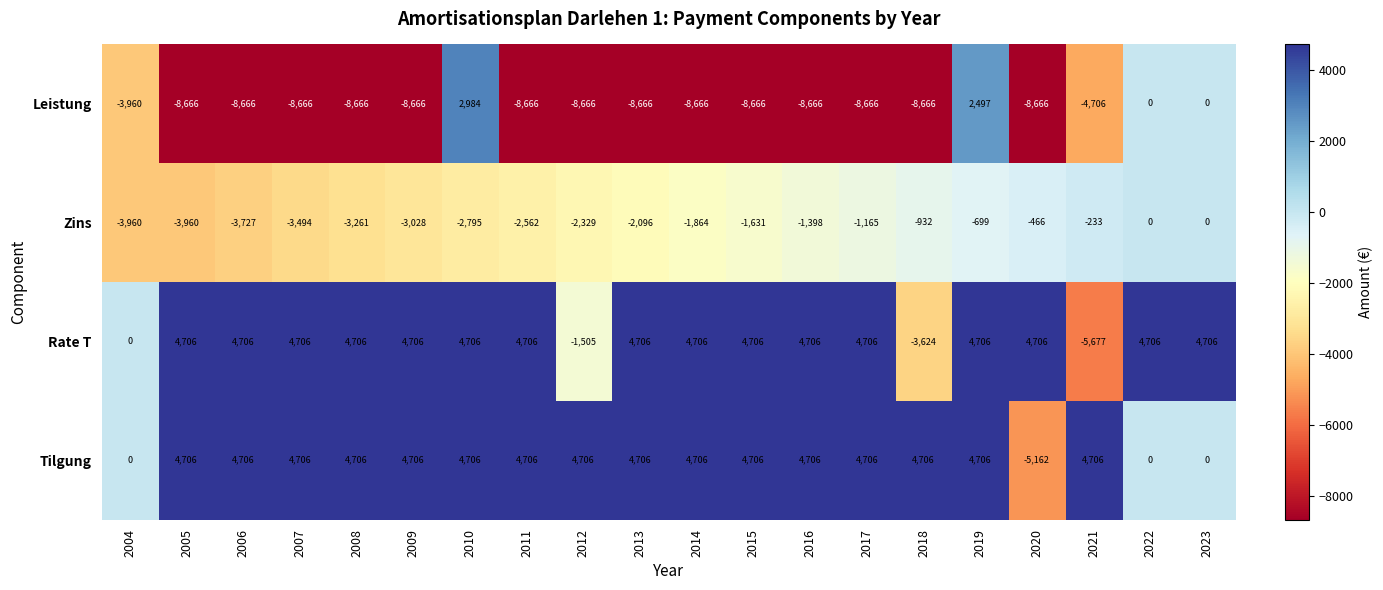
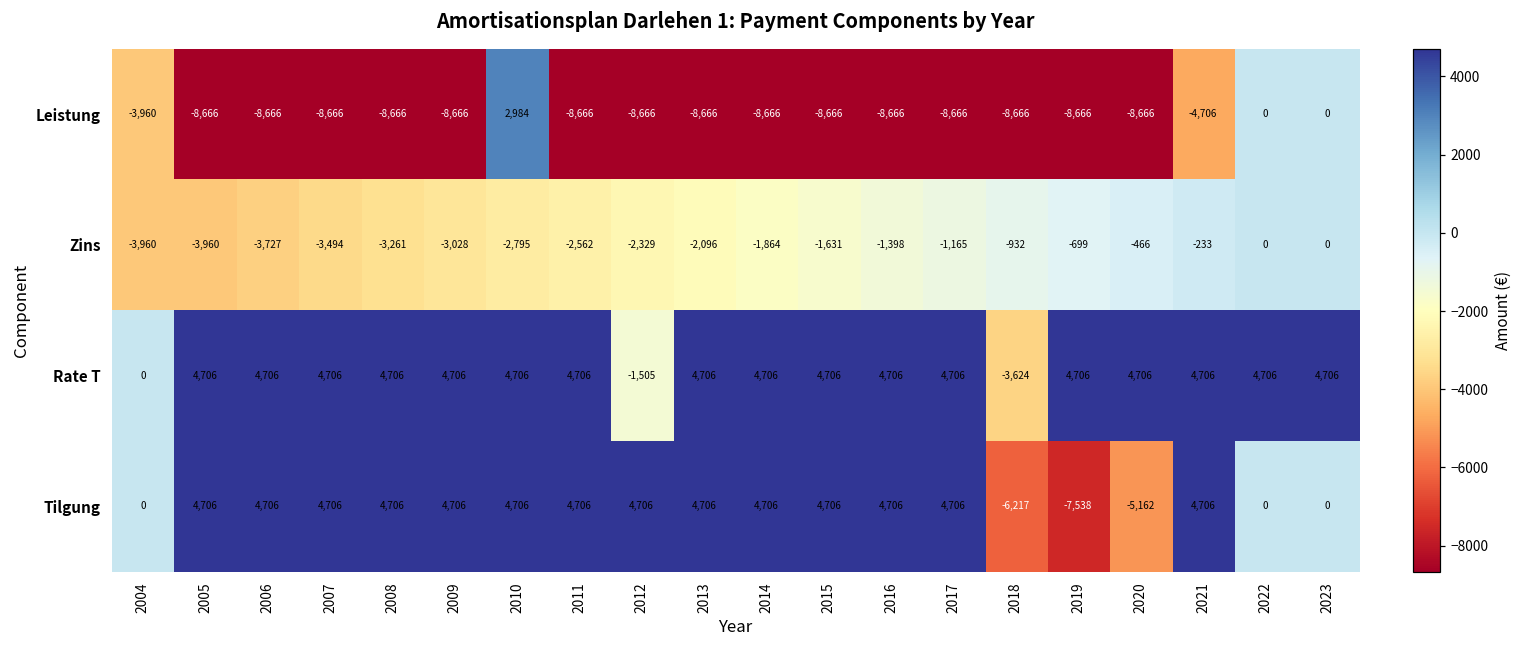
  {
    "Leistung": {
      "2004": "-3,960",
      "2005": "-8,666",
      "2006": "-8,666",
      "2007": "-8,666",
      "2008": "-8,666",
      "2009": "-8,666",
      "2010": "2,984",
      "2011": "-8,666",
      "2012": "-8,666",
      "2013": "-8,666",
      "2014": "-8,666",
      "2015": "-8,666",
      "2016": "-8,666",
      "2017": "-8,666",
      "2018": "-8,666",
-     "2019": "2,497",
+     "2019": "-8,666",
      "2020": "-8,666",
      "2021": "-4,706",
      "2022": "0",
      "2023": "0"
    },
    "Zins": {
      "2004": "-3,960",
      "2005": "-3,960",
      "2006": "-3,727",
      "2007": "-3,494",
      "2008": "-3,261",
      "2009": "-3,028",
      "2010": "-2,795",
      "2011": "-2,562",
      "2012": "-2,329",
      "2013": "-2,096",
      "2014": "-1,864",
      "2015": "-1,631",
      "2016": "-1,398",
      "2017": "-1,165",
      "2018": "-932",
      "2019": "-699",
      "2020": "-466",
      "2021": "-233",
      "2022": "0",
      "2023": "0"
    },
    "Rate T": {
      "2004": "0",
      "2005": "4,706",
      "2006": "4,706",
      "2007": "4,706",
      "2008": "4,706",
      "2009": "4,706",
      "2010": "4,706",
      "2011": "4,706",
      "2012": "-1,505",
      "2013": "4,706",
      "2014": "4,706",
      "2015": "4,706",
      "2016": "4,706",
      "2017": "4,706",
      "2018": "-3,624",
      "2019": "4,706",
      "2020": "4,706",
-     "2021": "-5,677",
+     "2021": "4,706",
      "2022": "4,706",
      "2023": "4,706"
    },
    "Tilgung": {
      "2004": "0",
      "2005": "4,706",
      "2006": "4,706",
      "2007": "4,706",
      "2008": "4,706",
      "2009": "4,706",
      "2010": "4,706",
      "2011": "4,706",
      "2012": "4,706",
      "2013": "4,706",
      "2014": "4,706",
      "2015": "4,706",
      "2016": "4,706",
      "2017": "4,706",
-     "2018": "4,706",
-     "2019": "4,706",
+     "2018": "-6,217",
+     "2019": "-7,538",
      "2020": "-5,162",
      "2021": "4,706",
      "2022": "0",
      "2023": "0"
    }
  }
